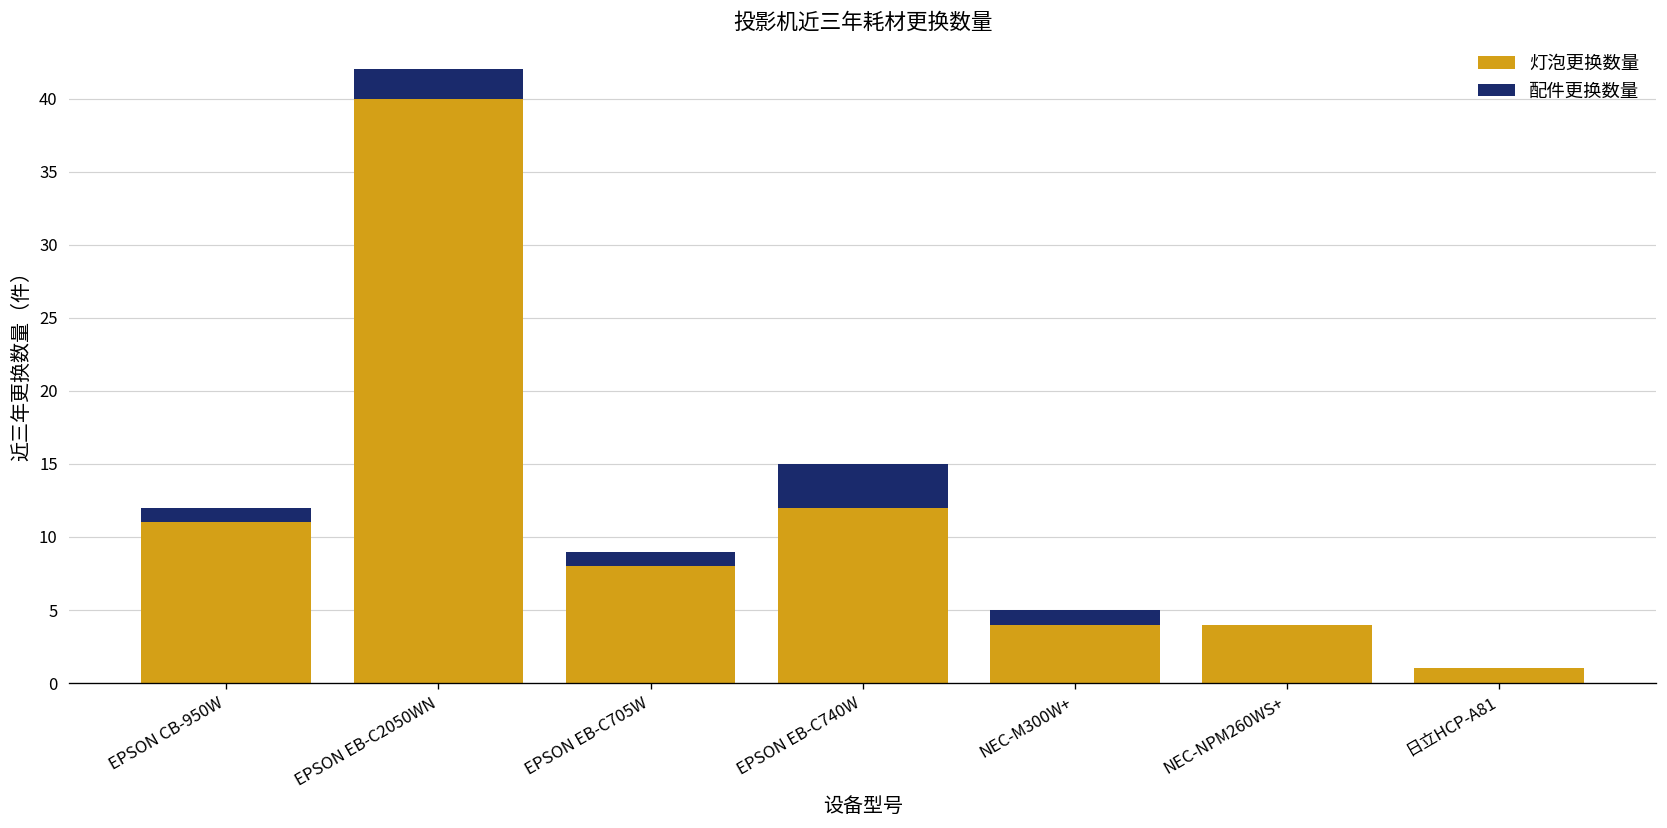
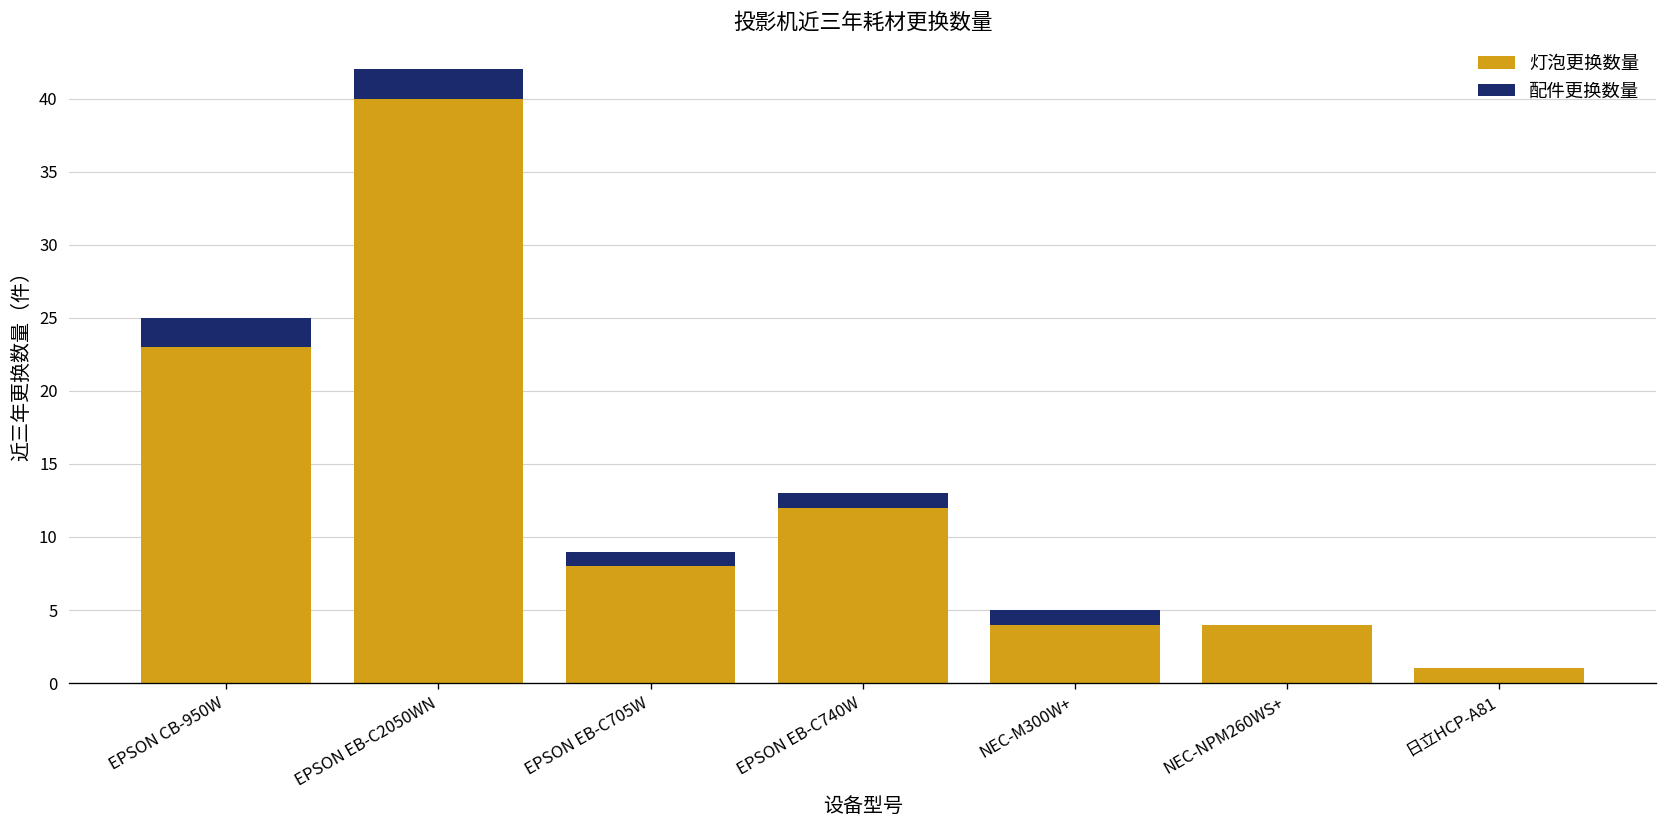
  {
    "灯泡更换数量": {
-     "EPSON CB-950W": 11,
+     "EPSON CB-950W": 23,
      "EPSON EB-C2050WN": 40,
      "EPSON EB-C705W": 8,
      "EPSON EB-C740W": 12,
      "NEC-M300W+": 4,
      "NEC-NPM260WS+": 4,
      "日立HCP-A81": 1
    },
    "配件更换数量": {
-     "EPSON CB-950W": 1,
+     "EPSON CB-950W": 2,
      "EPSON EB-C2050WN": 2,
      "EPSON EB-C705W": 1,
-     "EPSON EB-C740W": 3,
+     "EPSON EB-C740W": 1,
      "NEC-M300W+": 1,
      "NEC-NPM260WS+": 0,
      "日立HCP-A81": 0
    }
  }
